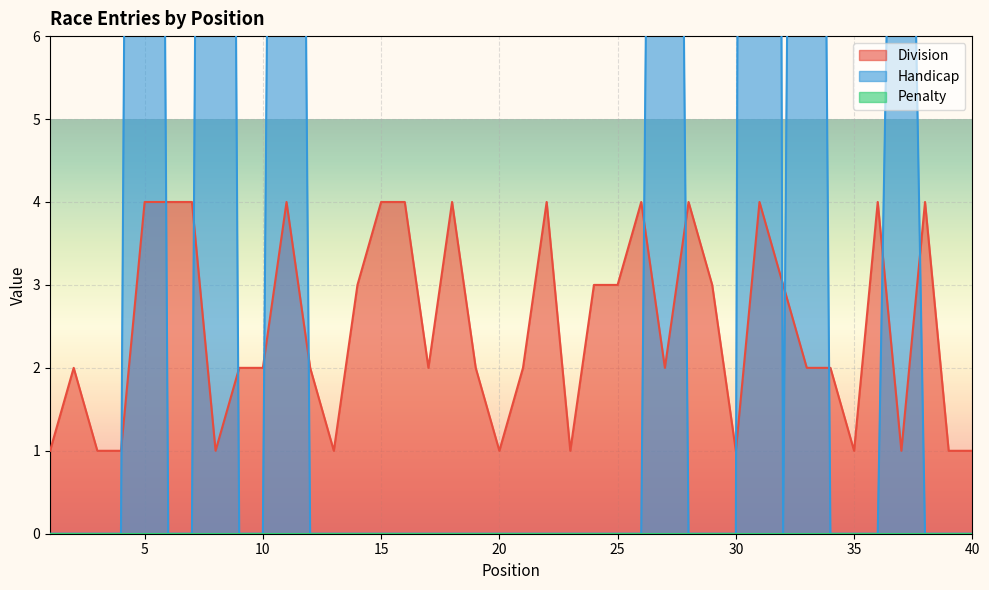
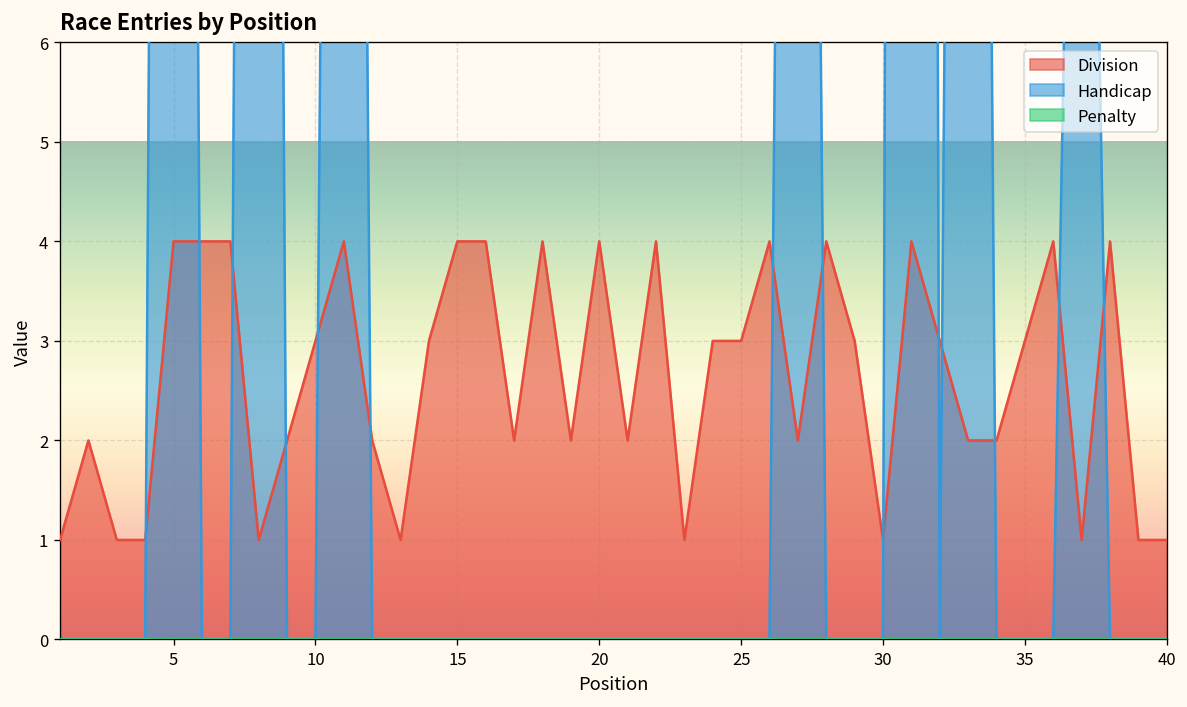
  {
    "Division": {
      "5": 4,
-     "10": 2,
+     "10": 3,
      "15": 4,
-     "20": 1,
+     "20": 4,
      "25": 3,
      "30": 1,
-     "35": 1,
+     "35": 3,
      "40": 1
    },
    "Penalty": {
      "5": 0
    }
  }
